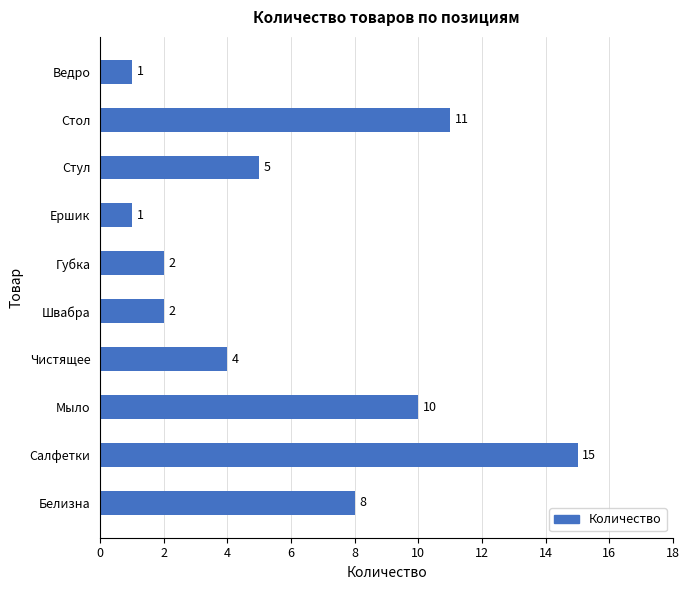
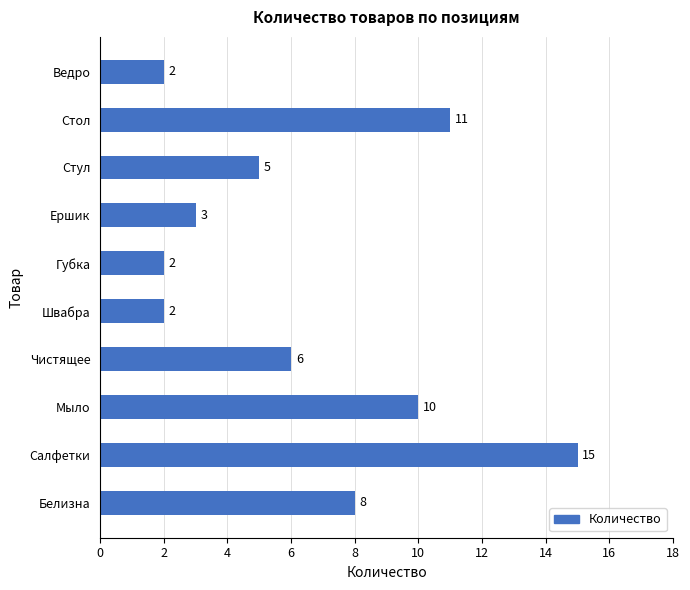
  {
-   "Ведро": 1,
+   "Ведро": 2,
    "Стол": 11,
    "Стул": 5,
-   "Ершик": 1,
+   "Ершик": 3,
    "Губка": 2,
    "Швабра": 2,
-   "Чистящее": 4,
+   "Чистящее": 6,
    "Мыло": 10,
    "Салфетки": 15,
    "Белизна": 8
  }
